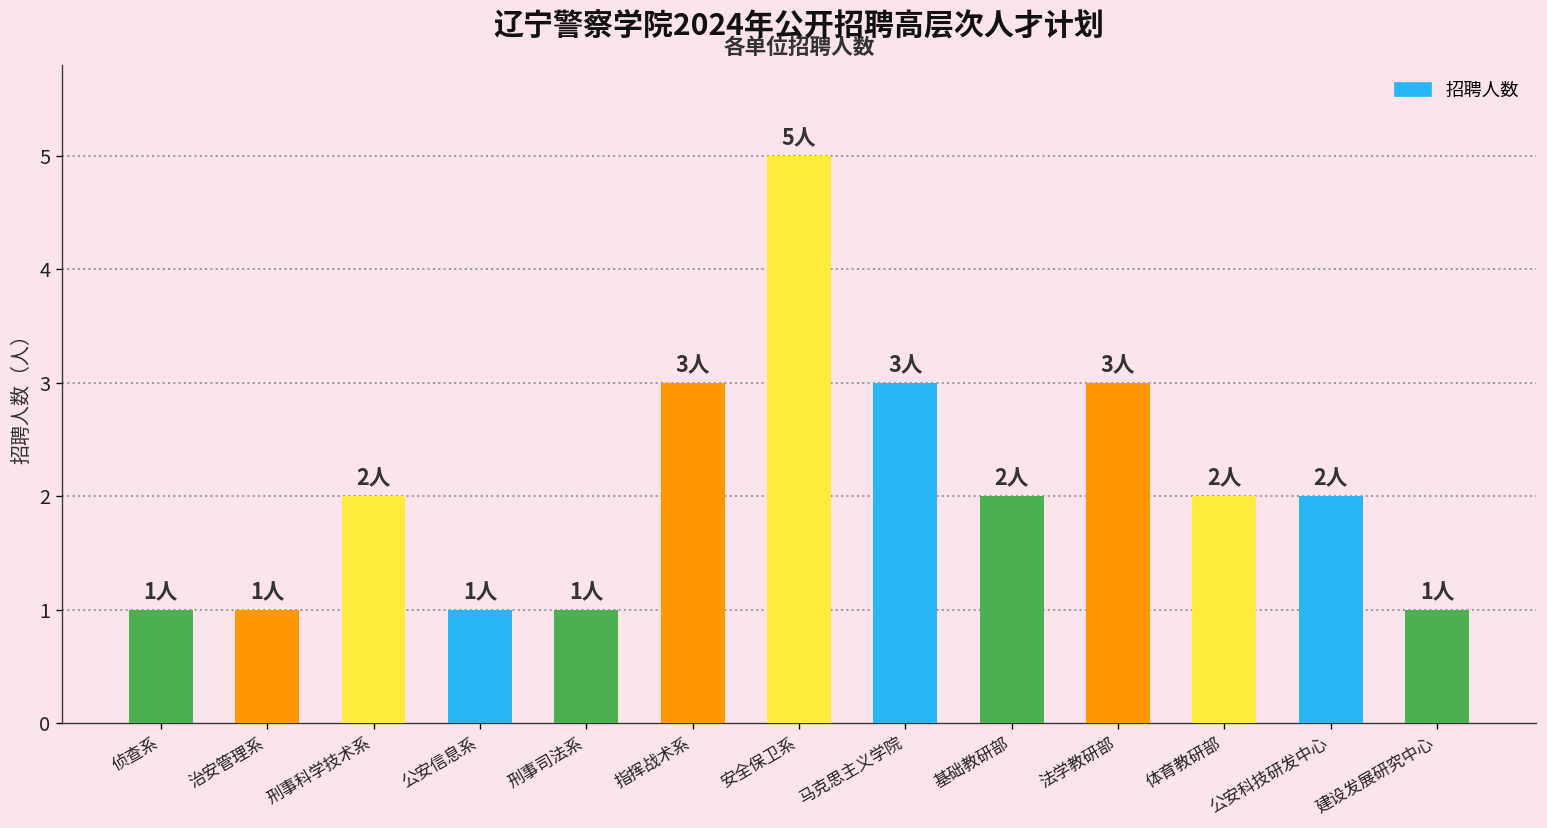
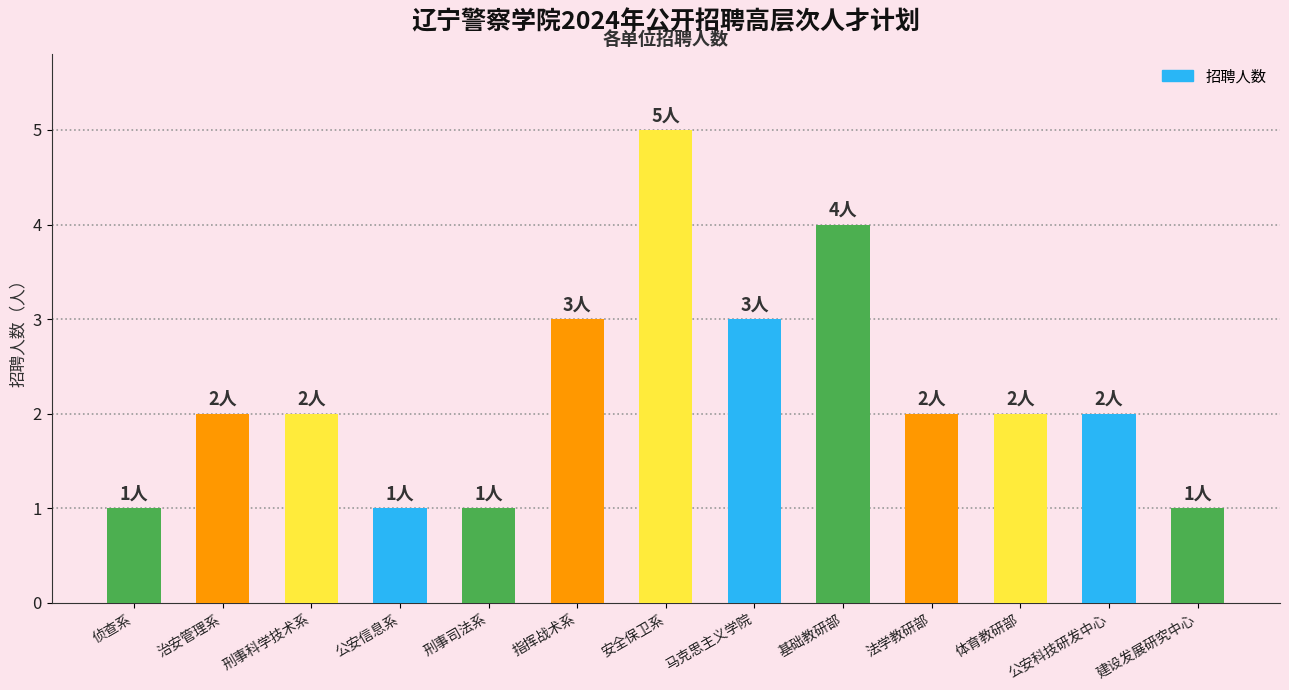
  {
    "侦查系": "1人",
-   "治安管理系": "1人",
+   "治安管理系": "2人",
    "刑事科学技术系": "2人",
    "公安信息系": "1人",
    "刑事司法系": "1人",
    "指挥战术系": "3人",
    "安全保卫系": "5人",
    "马克思主义学院": "3人",
-   "基础教研部": "2人",
-   "法学教研部": "3人",
+   "基础教研部": "4人",
+   "法学教研部": "2人",
    "体育教研部": "2人",
    "公安科技研发中心": "2人",
    "建设发展研究中心": "1人"
  }
